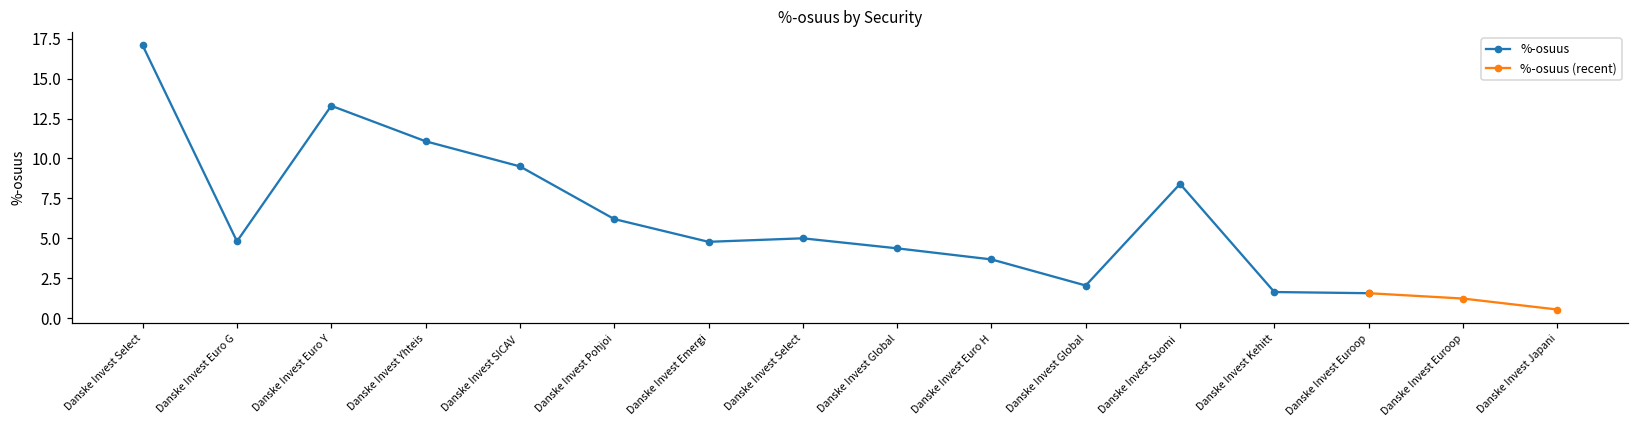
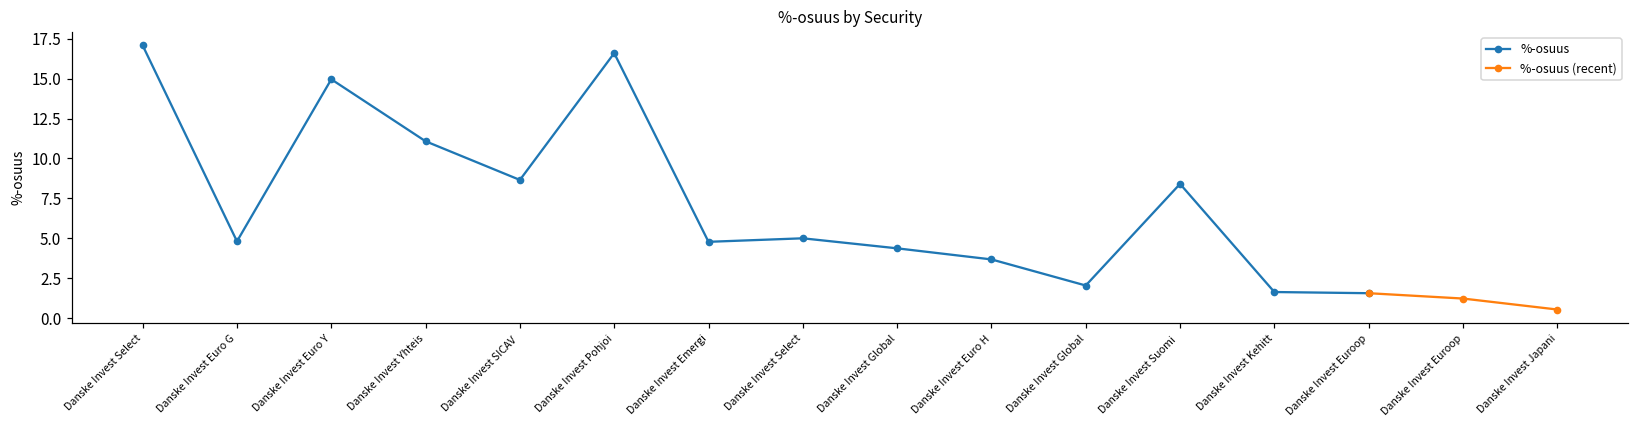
  {
    "%-osuus": {
      "Danske Invest Euro G": 4.8,
-     "Danske Invest Euro Y": 13.3,
+     "Danske Invest Euro Y": 15.0,
      "Danske Invest Yhteis": 11.1,
-     "Danske Invest SICAV": 9.5,
-     "Danske Invest Pohjoi": 6.2,
+     "Danske Invest SICAV": 8.7,
+     "Danske Invest Pohjoi": 16.6,
      "Danske Invest Emergi": 4.8,
      "Danske Invest Euro H": 3.7,
      "Danske Invest Suomi": 8.4,
      "Danske Invest Kehitt": 1.6
    },
    "%-osuus (recent)": {
      "Danske Invest Japani": 0.5
    }
  }
